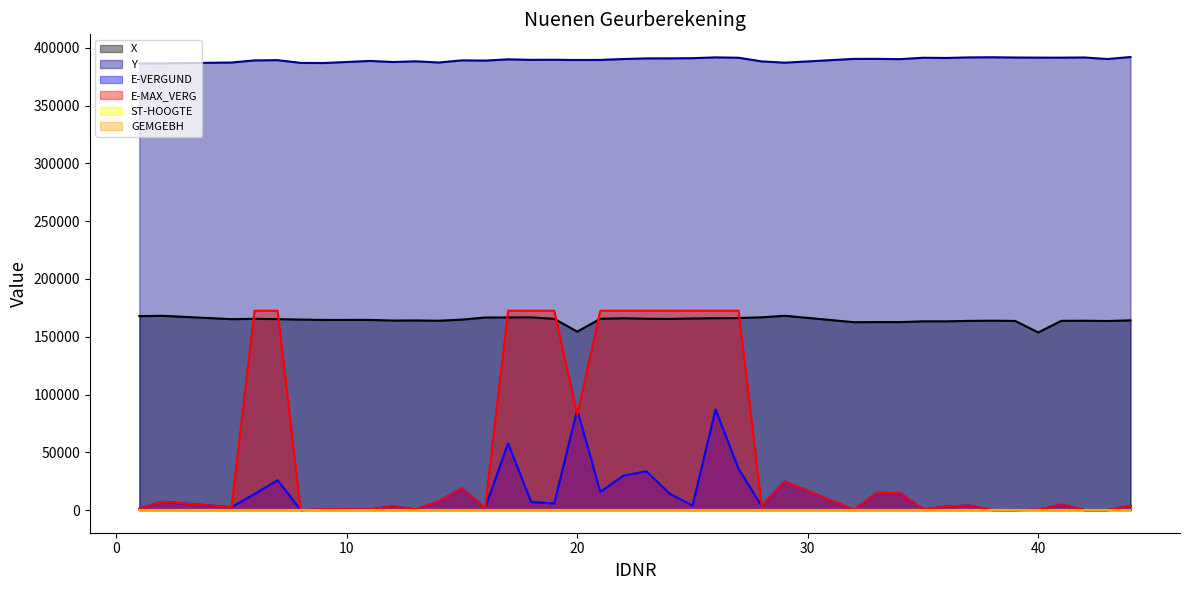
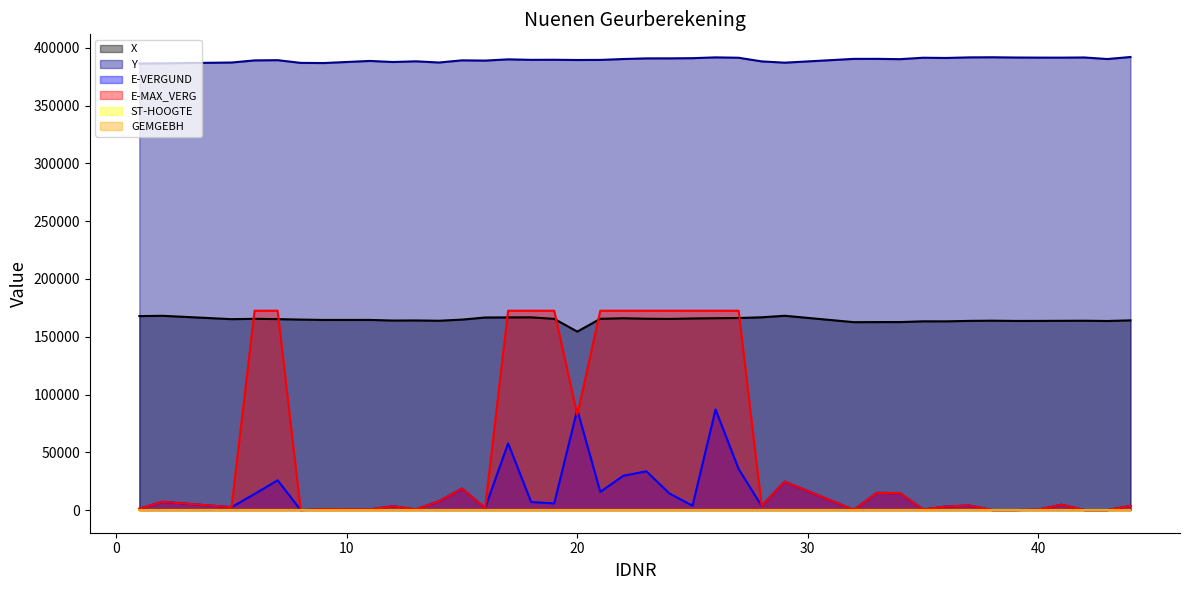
  {
    "X": {
      "20": 154000,
-     "40": 154000
+     "40": 164000
    },
    "Y": {
      "20": 389000,
      "40": 392000
    },
    "E-VERGUND": {
      "20": 87000
    },
    "E-MAX_VERG": {
      "20": 82000
    },
    "GEMGEBH": {
      "20": 0
    }
  }
